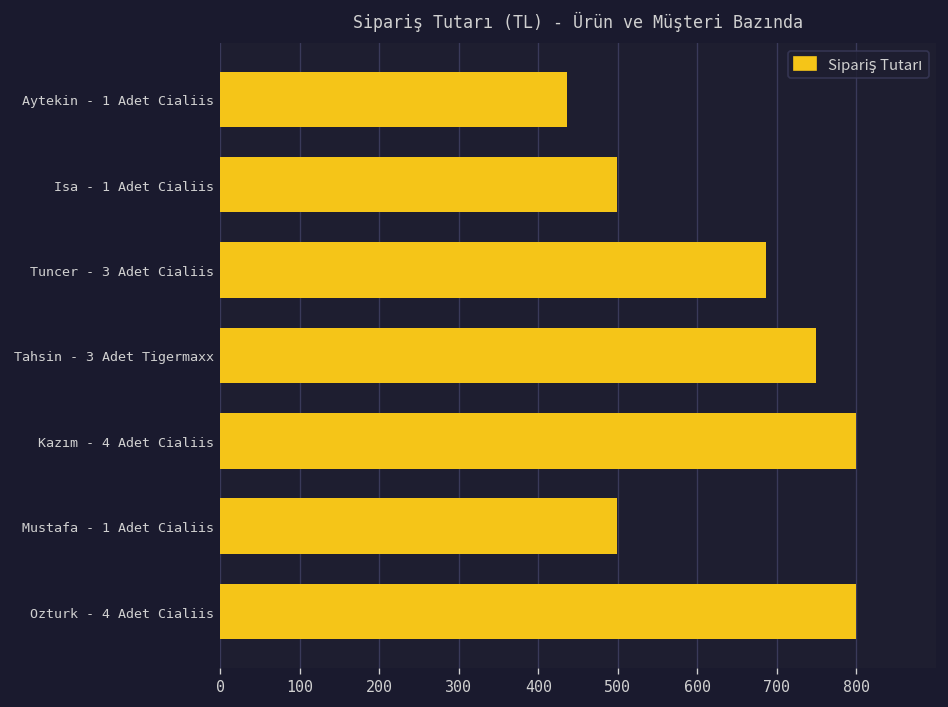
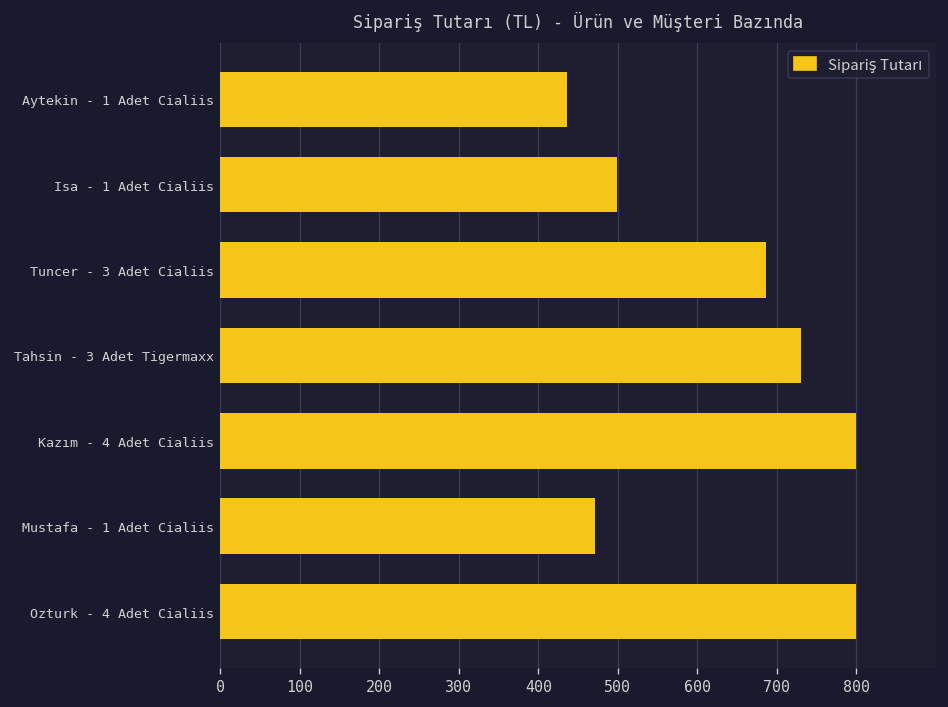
  {
    "Aytekin - 1 Adet Cialiis": 440,
    "Isa - 1 Adet Cialiis": 500,
    "Tuncer - 3 Adet Cialiis": 690,
-   "Tahsin - 3 Adet Tigermaxx": 750,
+   "Tahsin - 3 Adet Tigermaxx": 730,
    "Kazım - 4 Adet Cialiis": 800,
-   "Mustafa - 1 Adet Cialiis": 500,
+   "Mustafa - 1 Adet Cialiis": 470,
    "Ozturk - 4 Adet Cialiis": 800
  }
